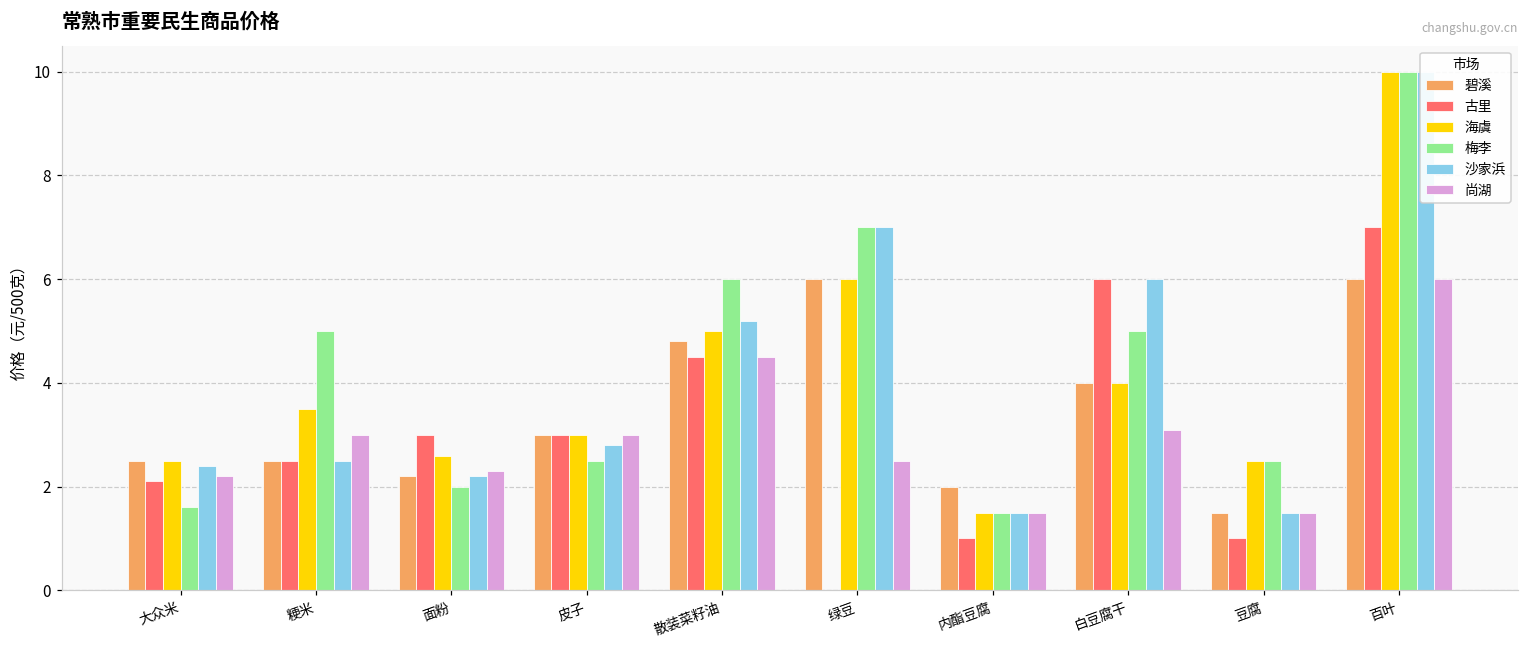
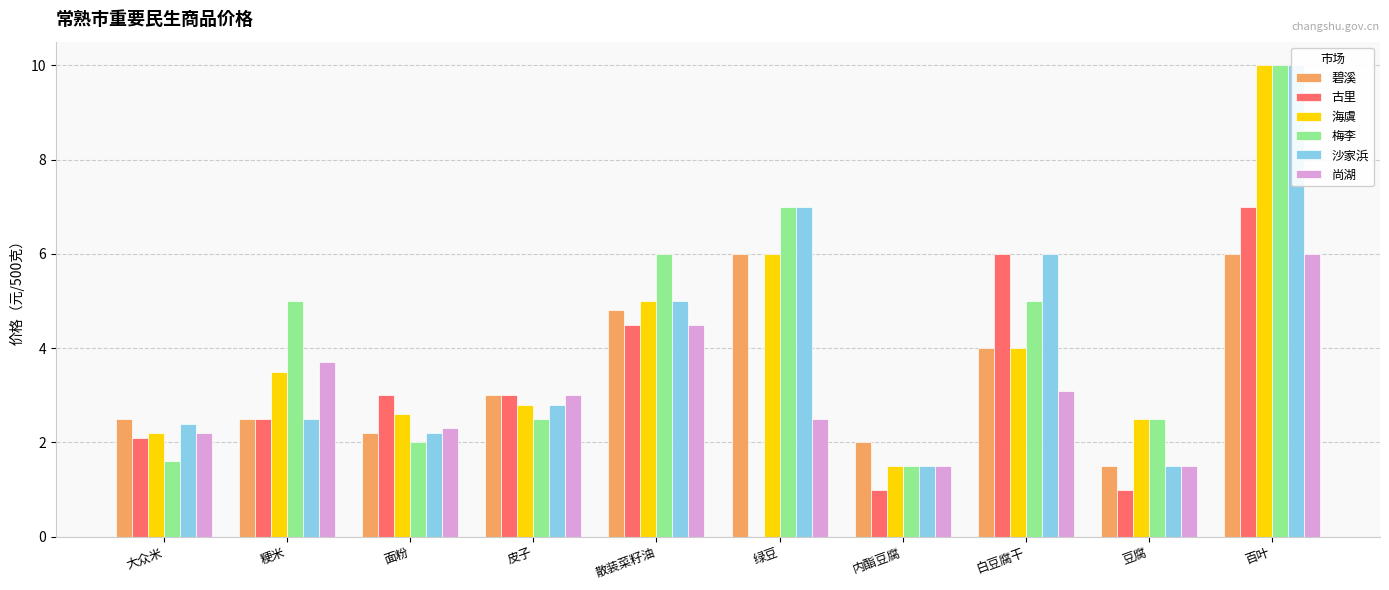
  {
    "海虞": {
-     "大众米": 2.5,
+     "大众米": 2.2,
      "粳米": 3.5,
      "面粉": 2.6,
-     "皮子": 3.0,
+     "皮子": 2.8,
      "散装菜籽油": 5.0,
      "绿豆": 6.0,
      "内酯豆腐": 1.5,
      "白豆腐干": 4.0,
      "豆腐": 2.5,
      "百叶": 10.0
    },
    "梅李": {
      "大众米": 1.6,
      "粳米": 5.0,
      "面粉": 2.0,
      "皮子": 2.5,
      "散装菜籽油": 6.0,
      "绿豆": 7.0,
      "内酯豆腐": 1.5,
      "白豆腐干": 5.0,
      "豆腐": 2.5,
      "百叶": 10.0
    },
    "沙家浜": {
      "大众米": 2.4,
      "粳米": 2.5,
      "面粉": 2.2,
      "皮子": 2.8,
-     "散装菜籽油": 5.2,
+     "散装菜籽油": 5.0,
      "绿豆": 7.0,
      "内酯豆腐": 1.5,
      "白豆腐干": 6.0,
      "豆腐": 1.5
    },
    "尚湖": {
      "大众米": 2.2,
-     "粳米": 3.0,
+     "粳米": 3.7,
      "面粉": 2.3,
      "皮子": 3.0,
      "散装菜籽油": 4.5,
      "绿豆": 2.5,
      "内酯豆腐": 1.5,
      "白豆腐干": 3.1,
      "豆腐": 1.5,
      "百叶": 6.0
    }
  }
